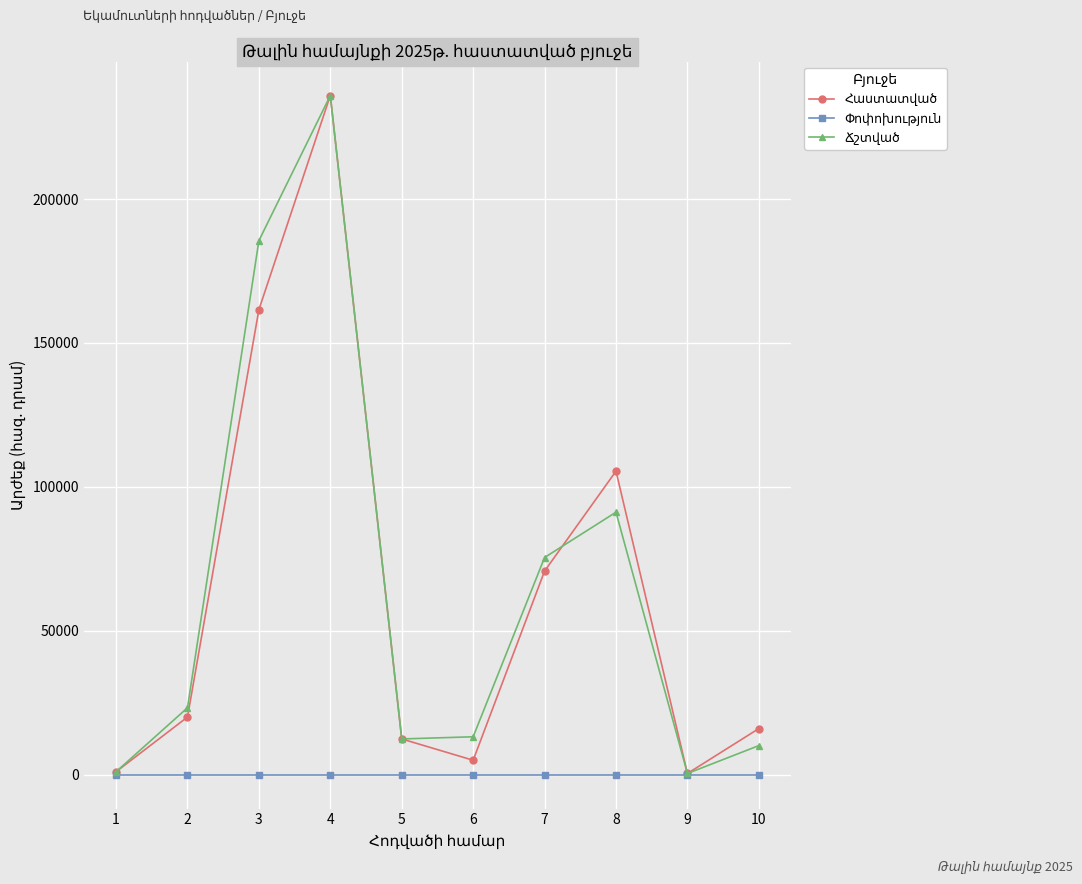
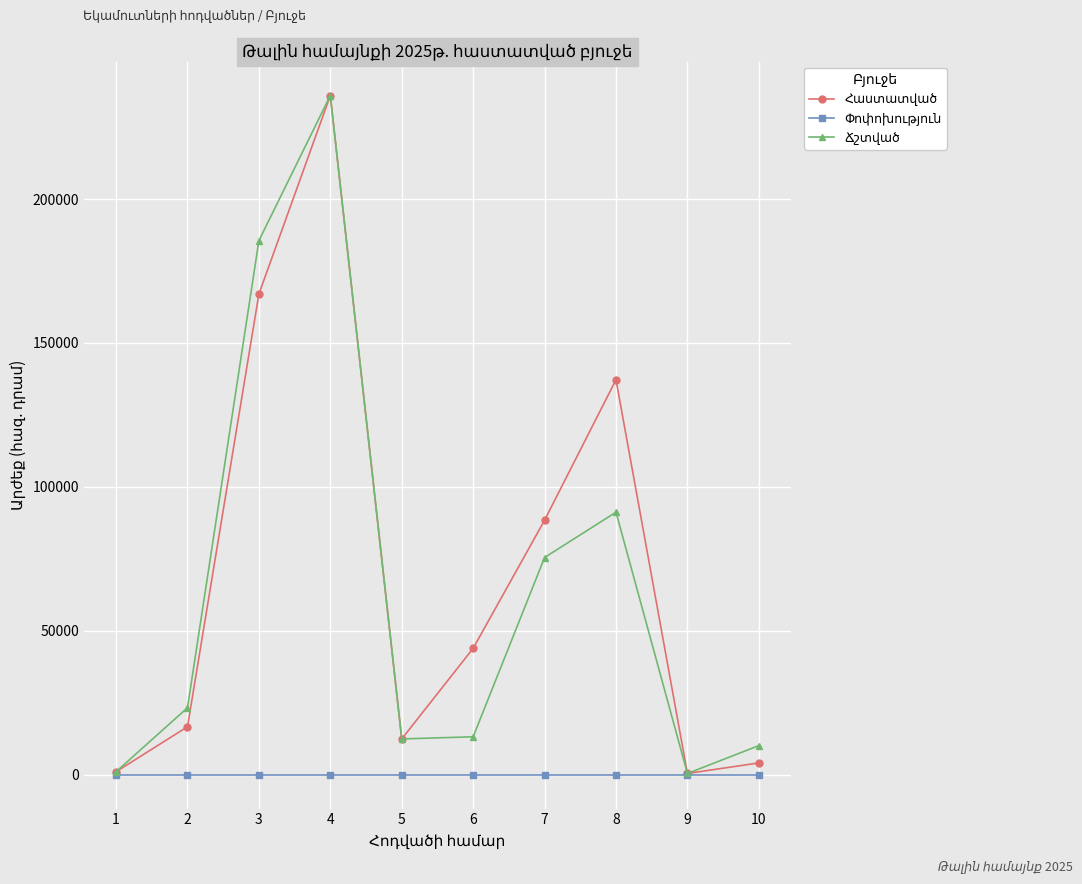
  {
    "Հաստատված": {
-     "2": 20000,
-     "3": 162000,
-     "6": 5000,
-     "7": 71000,
-     "8": 105000,
-     "10": 16000
+     "2": 17000,
+     "3": 167000,
+     "6": 44000,
+     "7": 88000,
+     "8": 137000,
+     "10": 4000
    },
    "Փոփոխություն": {
      "1": 0,
      "2": 0,
      "3": 0,
      "4": 0,
      "5": 0,
      "6": 0,
      "7": 0,
      "8": 0,
      "10": 0
    },
    "Ճշտված": {
      "2": 23000,
      "3": 186000,
      "6": 13000,
      "7": 75000,
      "8": 91000,
      "10": 10000
    }
  }
